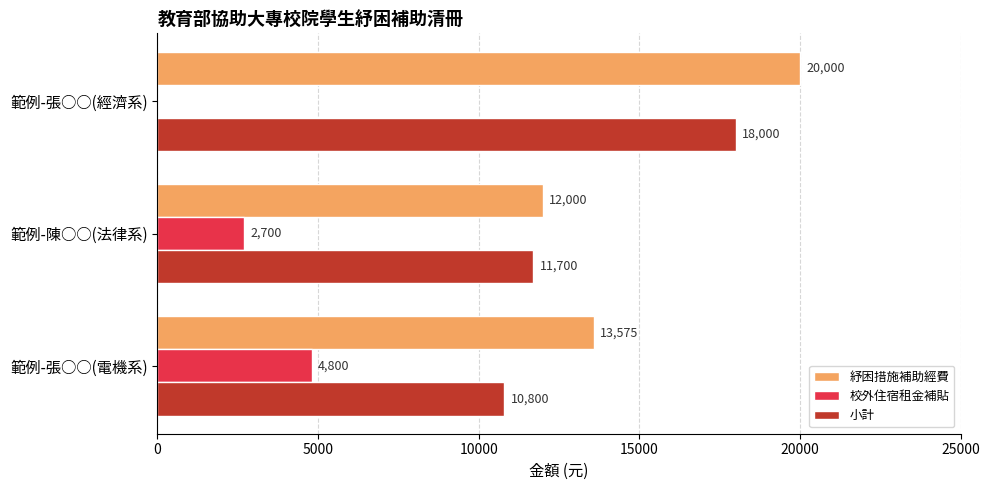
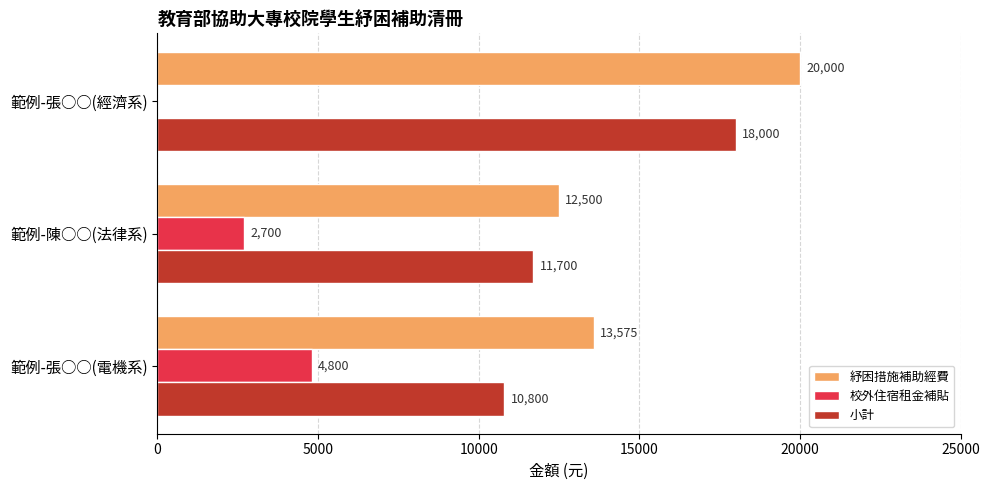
  {
    "紓困措施補助經費": {
      "範例-張○○(經濟系)": "20,000",
-     "範例-陳○○(法律系)": "12,000",
+     "範例-陳○○(法律系)": "12,500",
      "範例-張○○(電機系)": "13,575"
    }
  }
